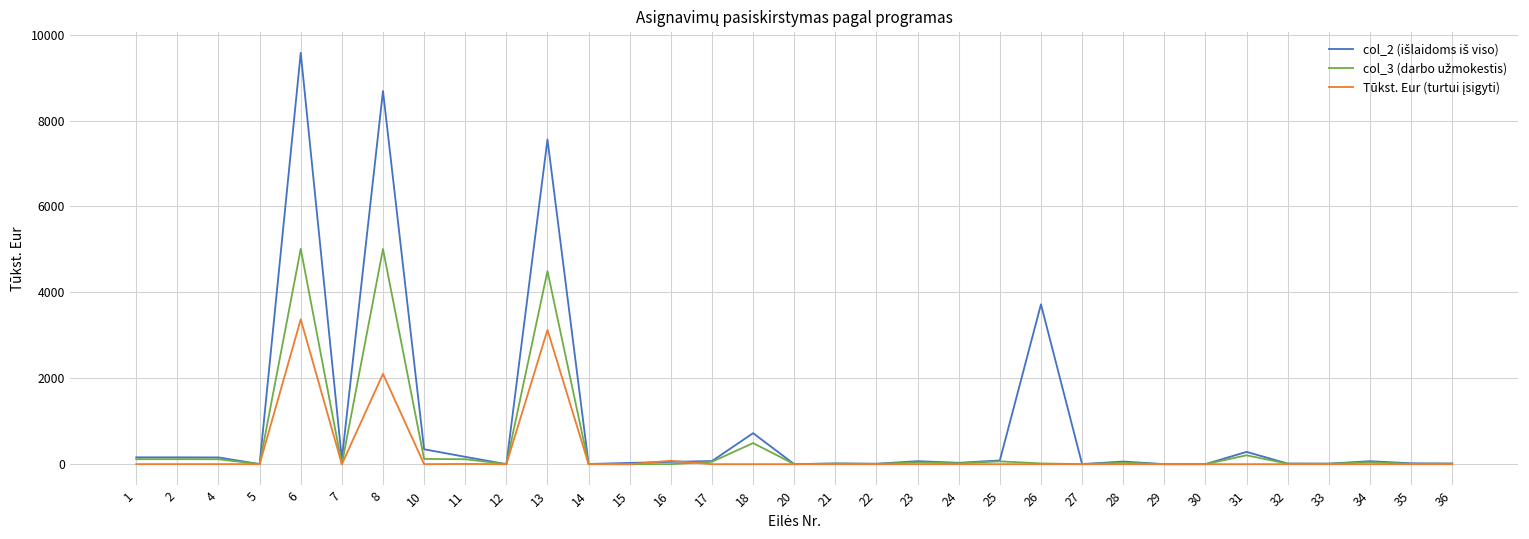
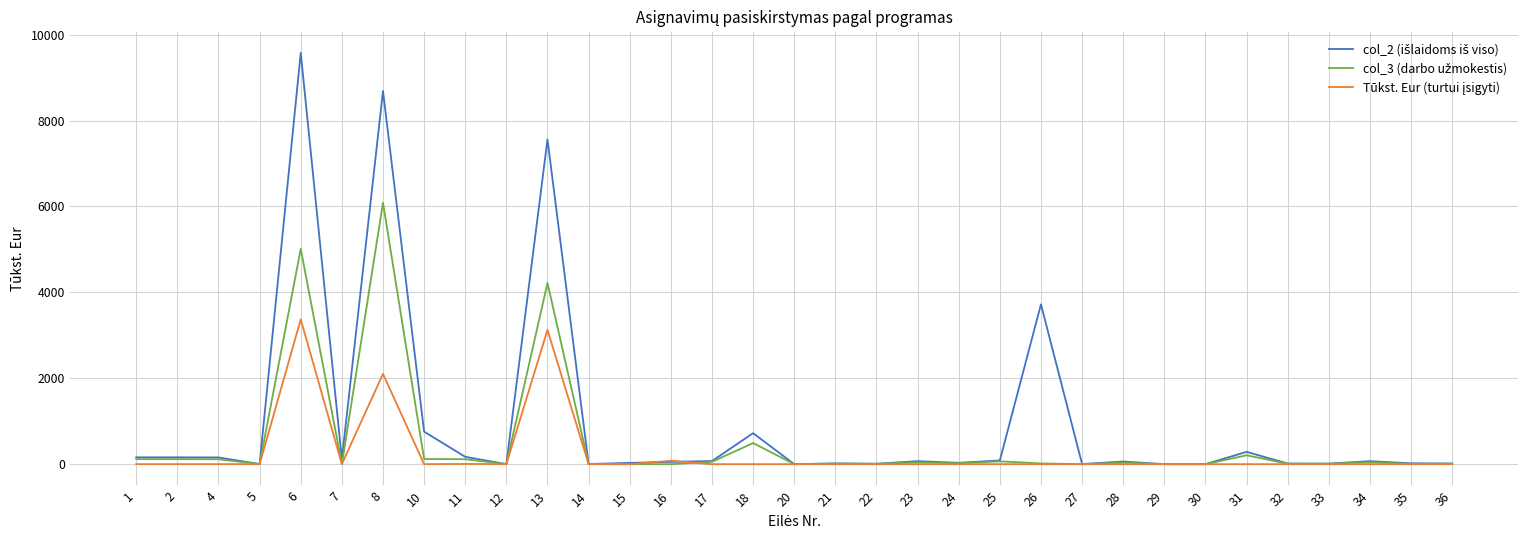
  {
    "col_2 (išlaidoms iš viso)": {
      "6": 9600,
      "7": 100,
      "8": 8700,
-     "10": 300,
+     "10": 800,
      "13": 7600,
      "18": 700,
      "26": 3700,
      "31": 300
    },
    "col_3 (darbo užmokestis)": {
      "6": 5000,
-     "8": 5000,
+     "8": 6100,
      "10": 100,
-     "13": 4500,
+     "13": 4200,
      "18": 500,
      "31": 200
    },
    "Tūkst. Eur (turtui įsigyti)": {
      "1": 0,
      "2": 0,
      "4": 0,
      "6": 3400,
      "8": 2100,
      "10": 0,
      "11": 0,
      "13": 3100,
      "18": 0,
      "25": 0,
      "31": 0
    }
  }
